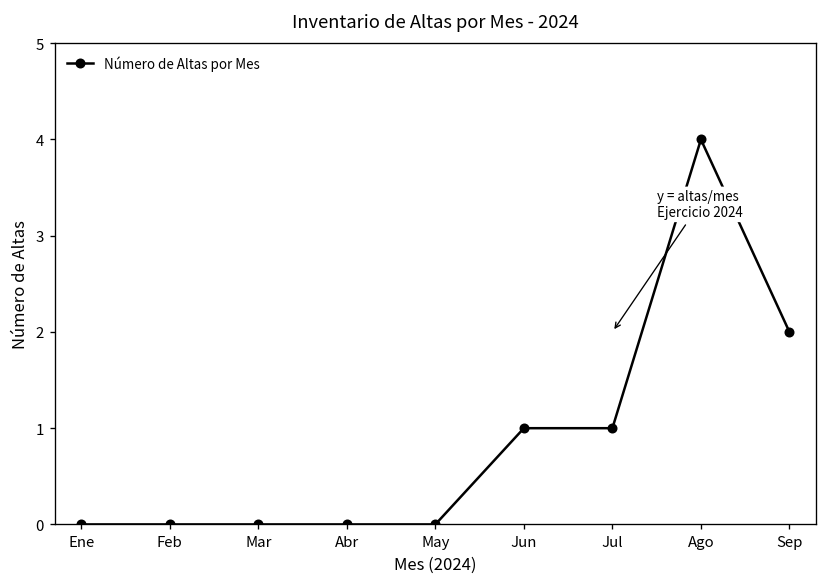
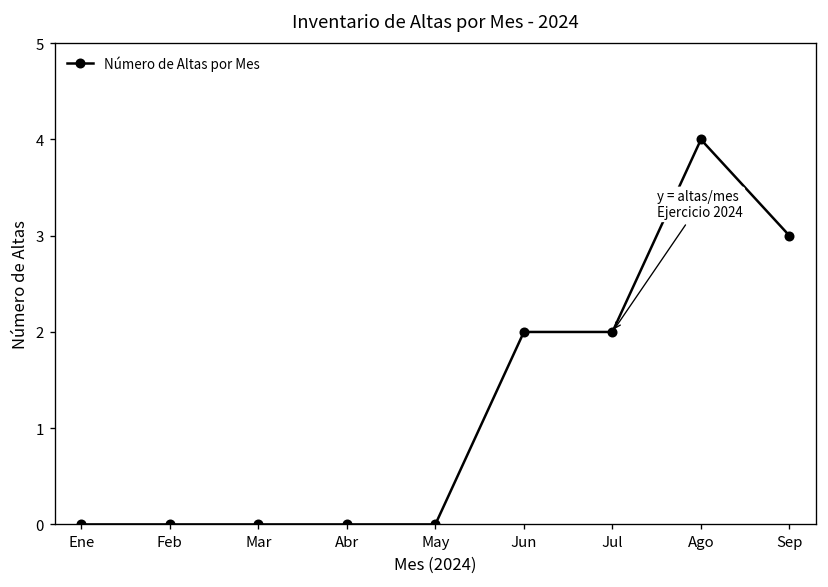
  {
    "Ene": 0,
    "Feb": 0,
    "Mar": 0,
    "Abr": 0,
    "May": 0,
-   "Jun": 1,
-   "Jul": 1,
+   "Jun": 2,
+   "Jul": 2,
    "Ago": 4,
-   "Sep": 2
+   "Sep": 3
  }
